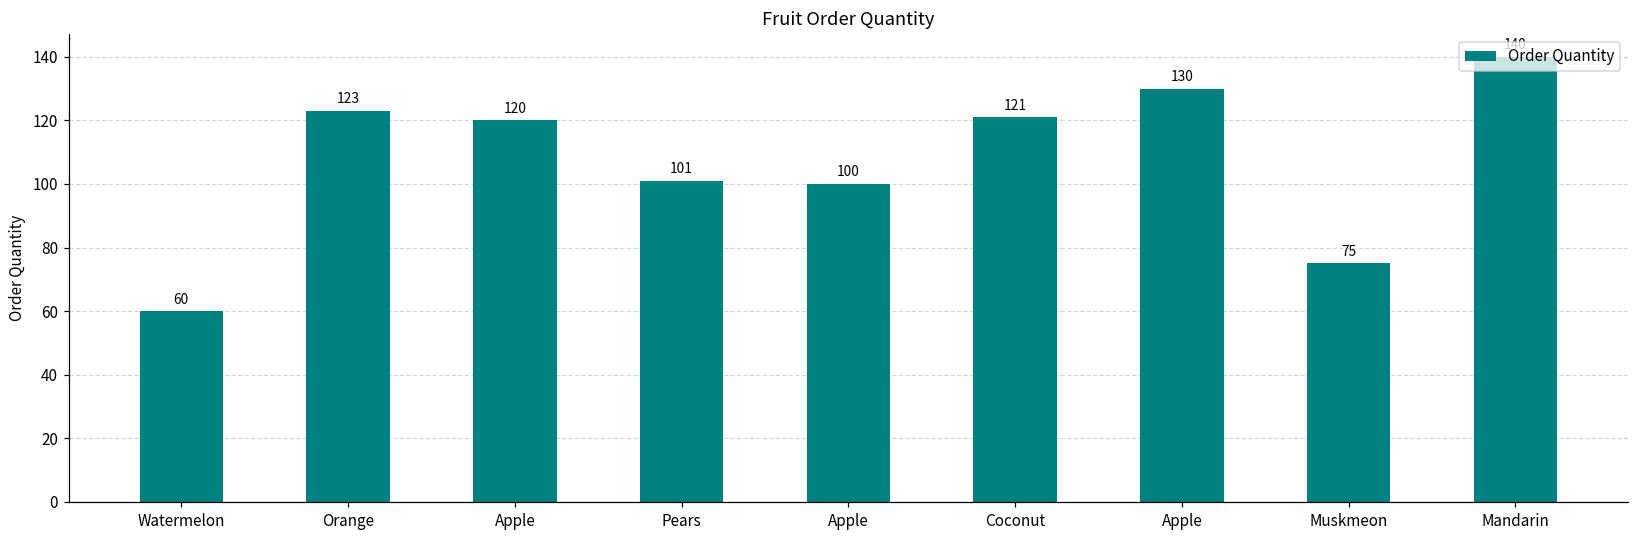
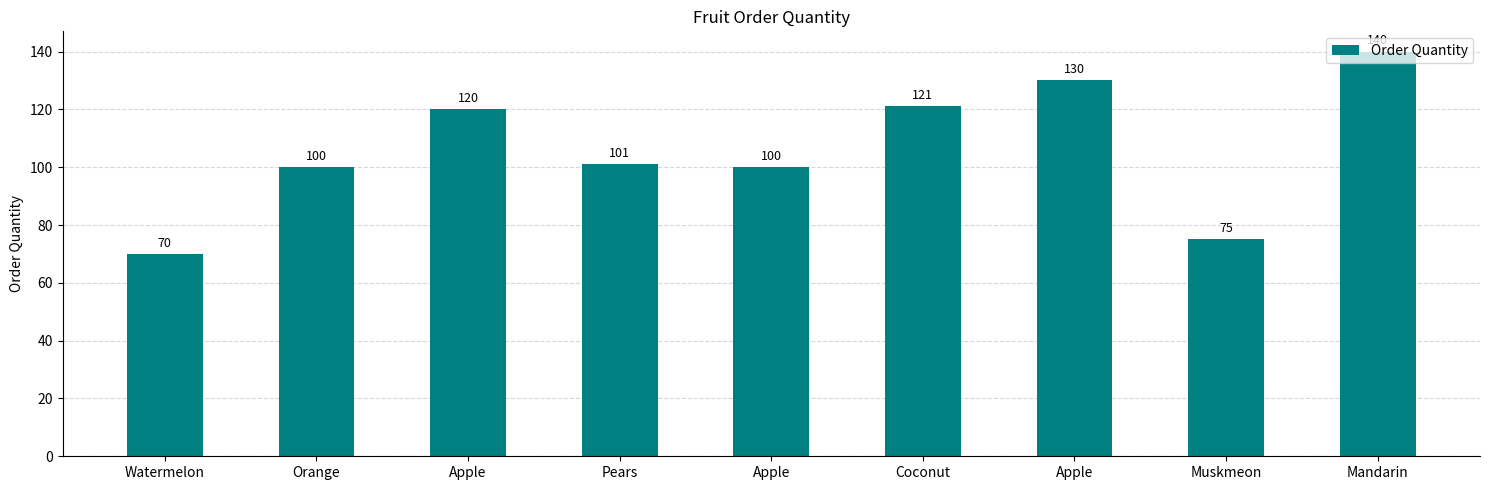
  {
-   "Watermelon": 60,
-   "Orange": 123,
+   "Watermelon": 70,
+   "Orange": 100,
    "Pears": 101,
    "Coconut": 121,
    "Muskmeon": 75
  }
